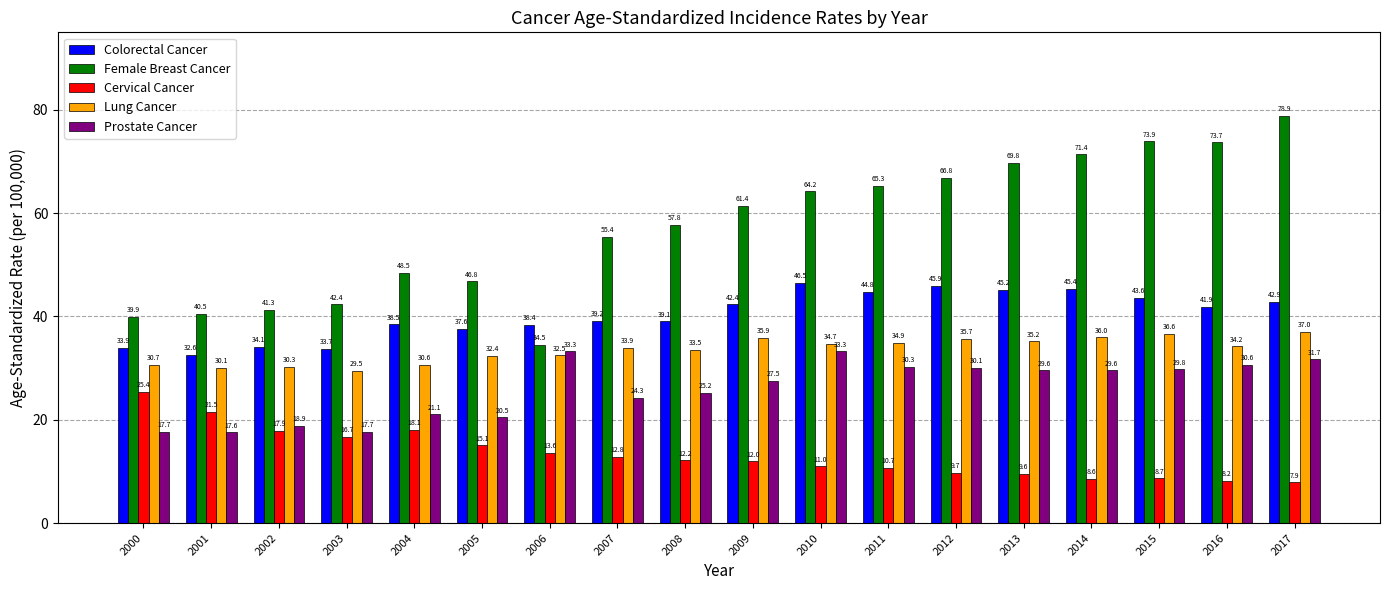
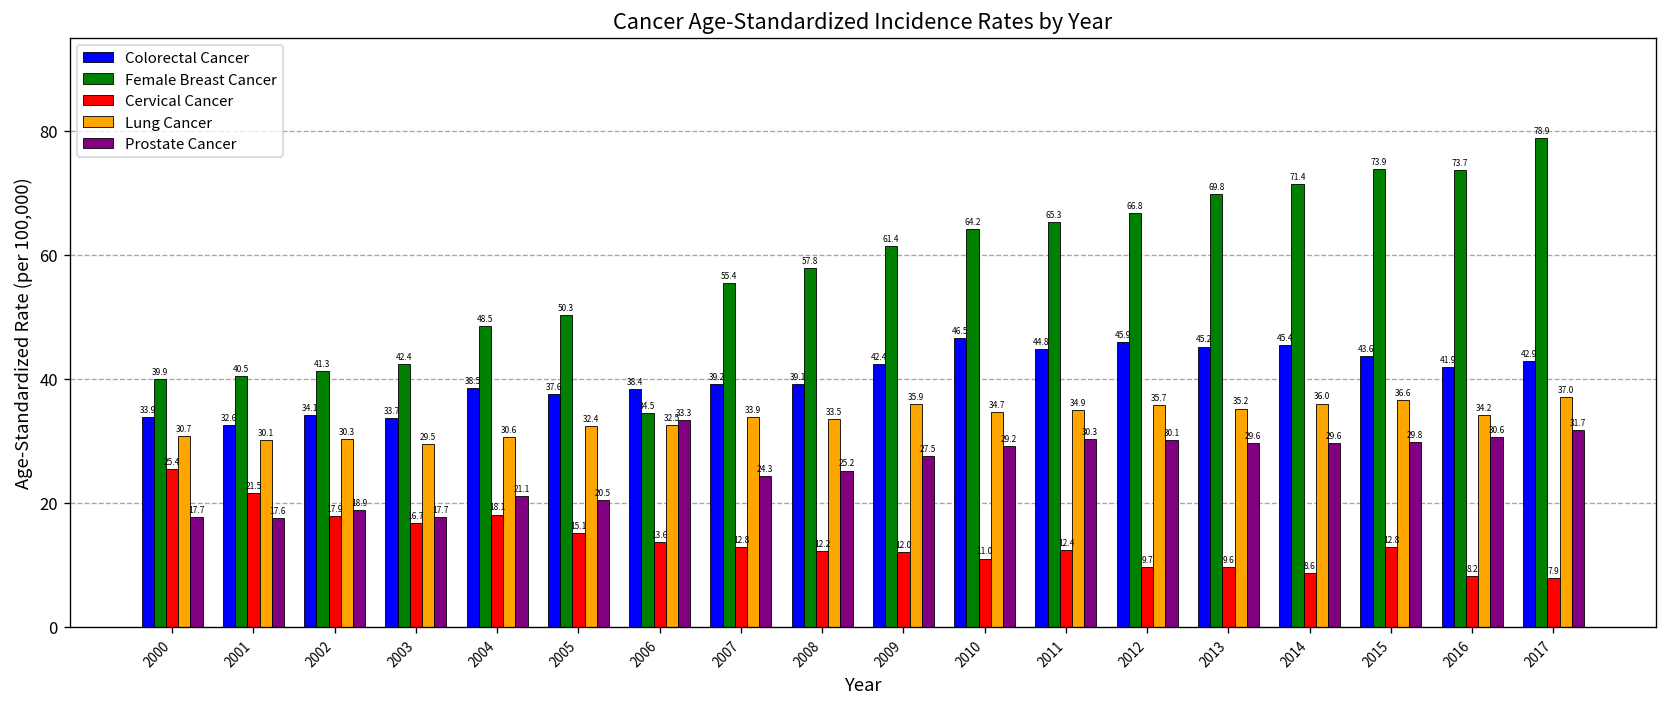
  {
    "Colorectal Cancer": {
      "2000": 33.9,
      "2001": 32.6,
      "2002": 34.1,
      "2003": 33.7,
      "2004": 38.5,
      "2005": 37.6,
      "2006": 38.4,
      "2007": 39.2,
      "2008": 39.1,
      "2009": 42.4,
      "2010": 46.5,
      "2011": 44.8,
      "2012": 45.9,
      "2013": 45.2,
      "2014": 45.4,
      "2015": 43.6,
      "2016": 41.9,
      "2017": 42.9
    },
    "Female Breast Cancer": {
      "2000": 39.9,
      "2001": 40.5,
      "2002": 41.3,
      "2003": 42.4,
      "2004": 48.5,
-     "2005": 46.8,
+     "2005": 50.3,
      "2006": 34.5,
      "2007": 55.4,
      "2008": 57.8,
      "2009": 61.4,
      "2010": 64.2,
      "2011": 65.3,
      "2012": 66.8,
      "2013": 69.8,
      "2014": 71.4,
      "2015": 73.9,
      "2016": 73.7,
      "2017": 78.9
    },
    "Cervical Cancer": {
      "2000": 25.4,
      "2001": 21.5,
      "2002": 17.9,
      "2003": 16.7,
      "2004": 18.1,
      "2005": 15.1,
      "2006": 13.6,
      "2007": 12.8,
      "2008": 12.2,
      "2009": 12.0,
      "2010": 11.0,
-     "2011": 10.7,
+     "2011": 12.4,
      "2012": 9.7,
      "2013": 9.6,
      "2014": 8.6,
-     "2015": 8.7,
+     "2015": 12.8,
      "2016": 8.2,
      "2017": 7.9
    },
    "Lung Cancer": {
      "2000": 30.7,
      "2001": 30.1,
      "2002": 30.3,
      "2003": 29.5,
      "2004": 30.6,
      "2005": 32.4,
      "2006": 32.5,
      "2007": 33.9,
      "2008": 33.5,
      "2009": 35.9,
      "2010": 34.7,
      "2011": 34.9,
      "2012": 35.7,
      "2013": 35.2,
      "2014": 36.0,
      "2015": 36.6,
      "2016": 34.2,
      "2017": 37.0
    },
    "Prostate Cancer": {
      "2000": 17.7,
      "2001": 17.6,
      "2002": 18.9,
      "2003": 17.7,
      "2004": 21.1,
      "2005": 20.5,
      "2006": 33.3,
      "2007": 24.3,
      "2008": 25.2,
      "2009": 27.5,
-     "2010": 33.3,
+     "2010": 29.2,
      "2011": 30.3,
      "2012": 30.1,
      "2013": 29.6,
      "2014": 29.6,
      "2015": 29.8,
      "2016": 30.6,
      "2017": 31.7
    }
  }
